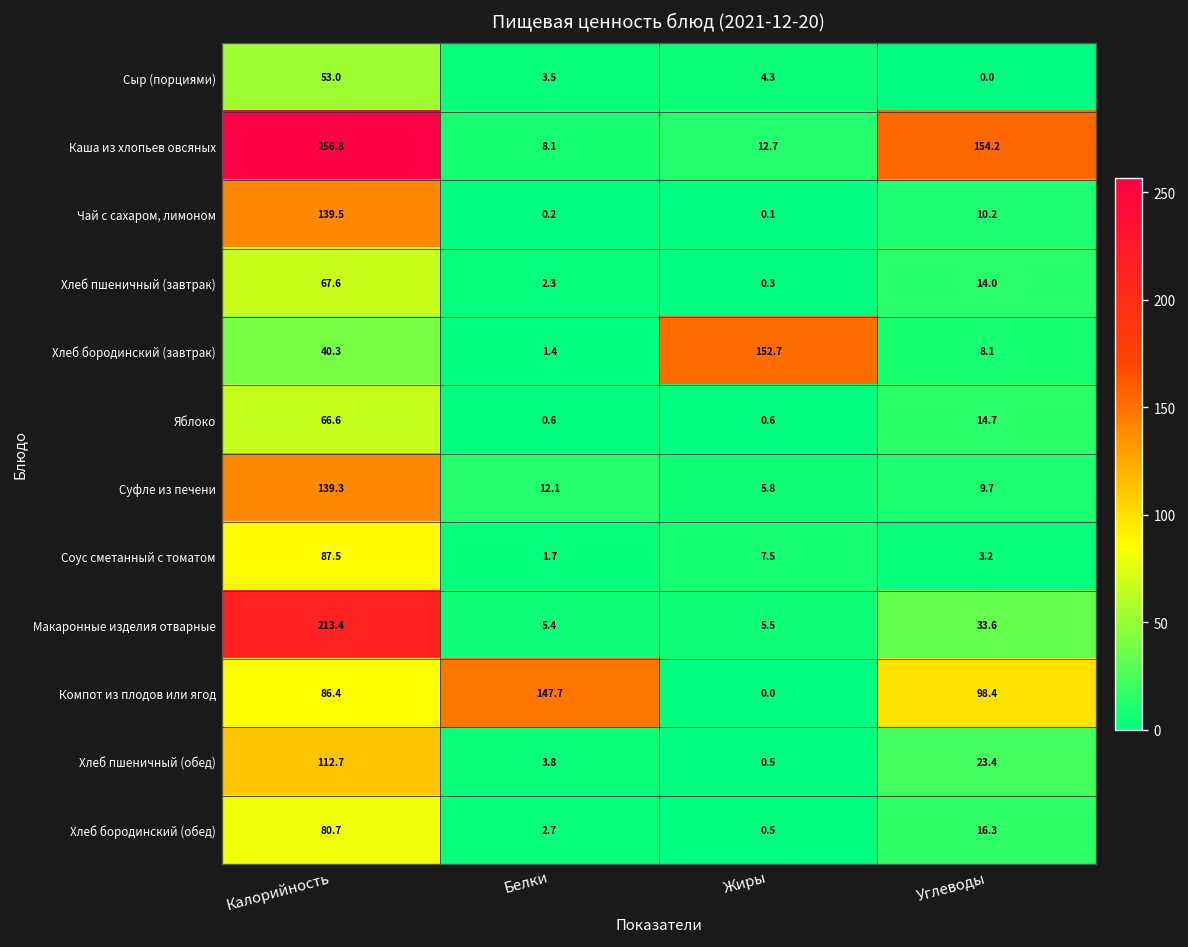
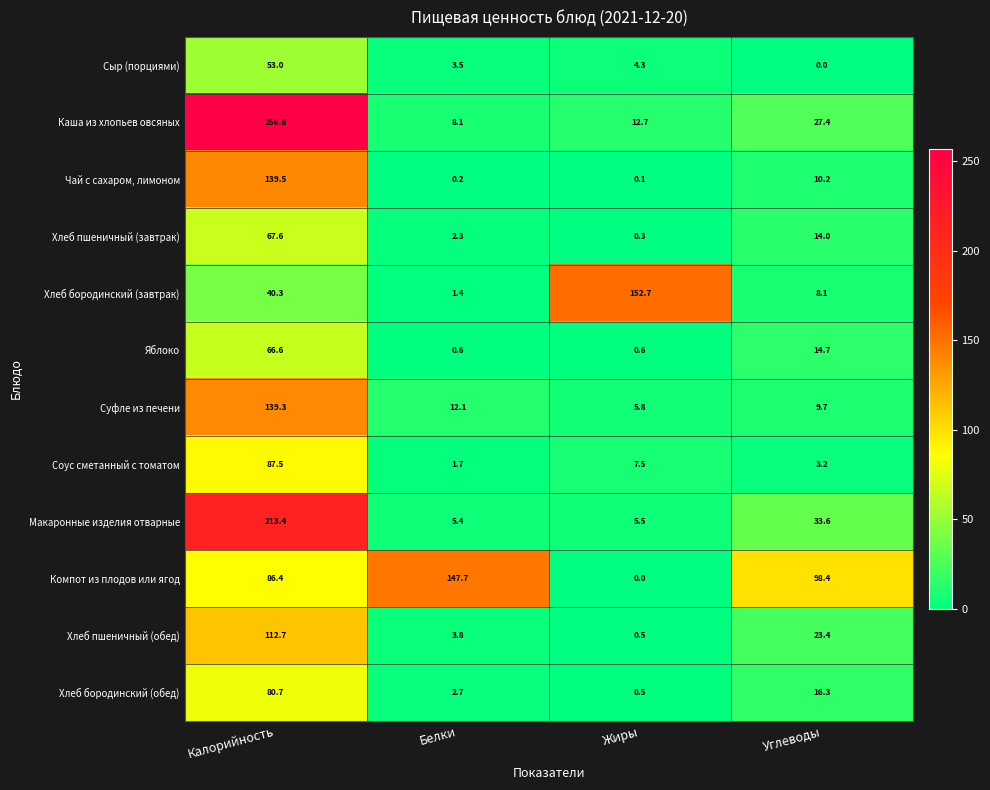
  {
    "Сыр (порциями)": {
      "Калорийность": 53.0,
      "Белки": 3.5,
      "Жиры": 4.3,
      "Углеводы": 0.0
    },
    "Каша из хлопьев овсяных": {
      "Калорийность": 256.8,
      "Белки": 8.1,
      "Жиры": 12.7,
-     "Углеводы": 154.2
+     "Углеводы": 27.4
    },
    "Чай с сахаром, лимоном": {
      "Калорийность": 139.5,
      "Белки": 0.2,
      "Жиры": 0.1,
      "Углеводы": 10.2
    },
    "Хлеб пшеничный (завтрак)": {
      "Калорийность": 67.6,
      "Белки": 2.3,
      "Жиры": 0.3,
      "Углеводы": 14.0
    },
    "Хлеб бородинский (завтрак)": {
      "Калорийность": 40.3,
      "Белки": 1.4,
      "Жиры": 152.7,
      "Углеводы": 8.1
    },
    "Яблоко": {
      "Калорийность": 66.6,
      "Белки": 0.6,
      "Жиры": 0.6,
      "Углеводы": 14.7
    },
    "Суфле из печени": {
      "Калорийность": 139.3,
      "Белки": 12.1,
      "Жиры": 5.8,
      "Углеводы": 9.7
    },
    "Соус сметанный с томатом": {
      "Калорийность": 87.5,
      "Белки": 1.7,
      "Жиры": 7.5,
      "Углеводы": 3.2
    },
    "Макаронные изделия отварные": {
      "Калорийность": 213.4,
      "Белки": 5.4,
      "Жиры": 5.5,
      "Углеводы": 33.6
    },
    "Компот из плодов или ягод": {
      "Калорийность": 86.4,
      "Белки": 147.7,
      "Жиры": 0.0,
      "Углеводы": 98.4
    },
    "Хлеб пшеничный (обед)": {
      "Калорийность": 112.7,
      "Белки": 3.8,
      "Жиры": 0.5,
      "Углеводы": 23.4
    },
    "Хлеб бородинский (обед)": {
      "Калорийность": 80.7,
      "Белки": 2.7,
      "Жиры": 0.5,
      "Углеводы": 16.3
    }
  }
